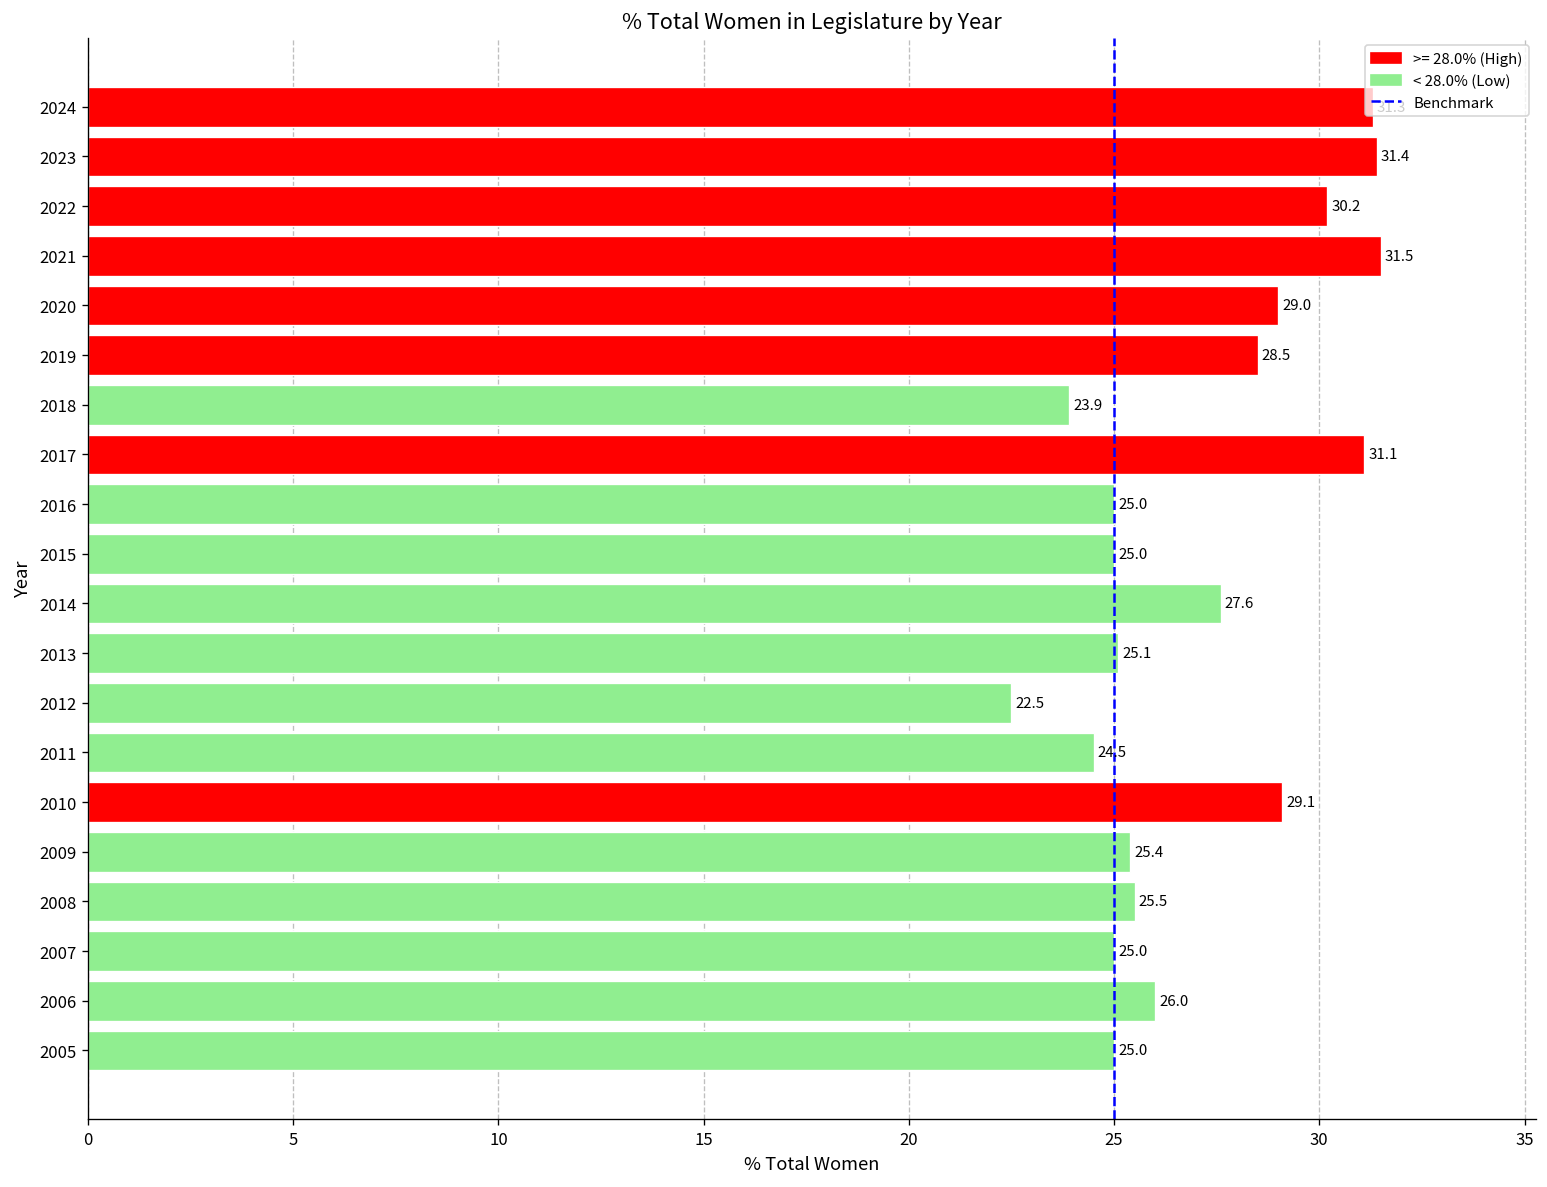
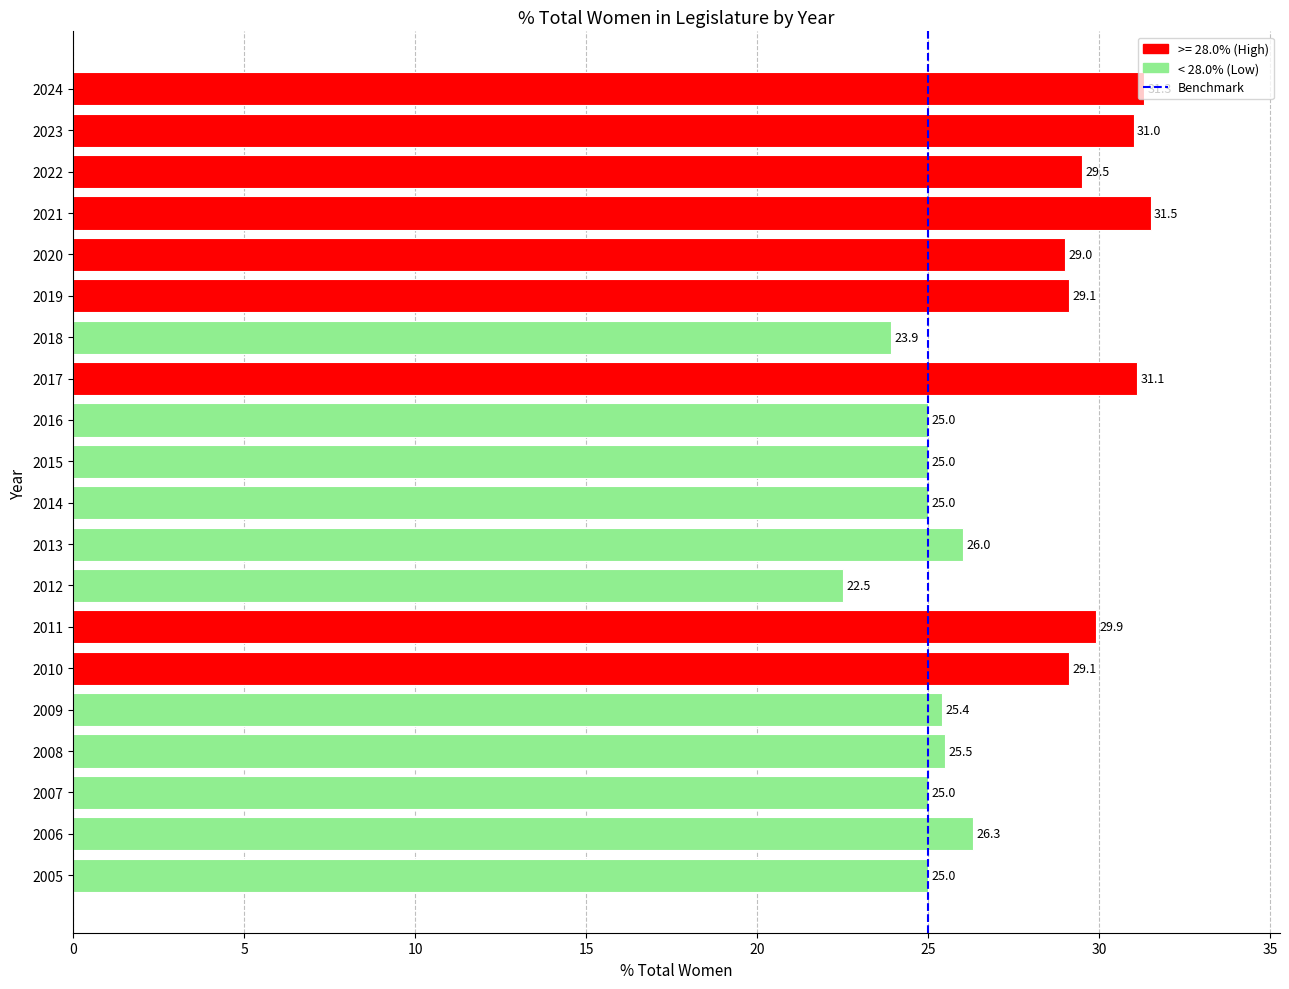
  {
-   "2023": 31.4,
-   "2022": 30.2,
+   "2023": 31.0,
+   "2022": 29.5,
    "2021": 31.5,
    "2020": 29.0,
-   "2019": 28.5,
+   "2019": 29.1,
    "2018": 23.9,
    "2017": 31.1,
    "2016": 25.0,
    "2015": 25.0,
-   "2014": 27.6,
-   "2013": 25.1,
+   "2014": 25.0,
+   "2013": 26.0,
    "2012": 22.5,
-   "2011": 24.5,
+   "2011": 29.9,
    "2010": 29.1,
    "2009": 25.4,
    "2008": 25.5,
    "2007": 25.0,
-   "2006": 26.0,
+   "2006": 26.3,
    "2005": 25.0
  }
